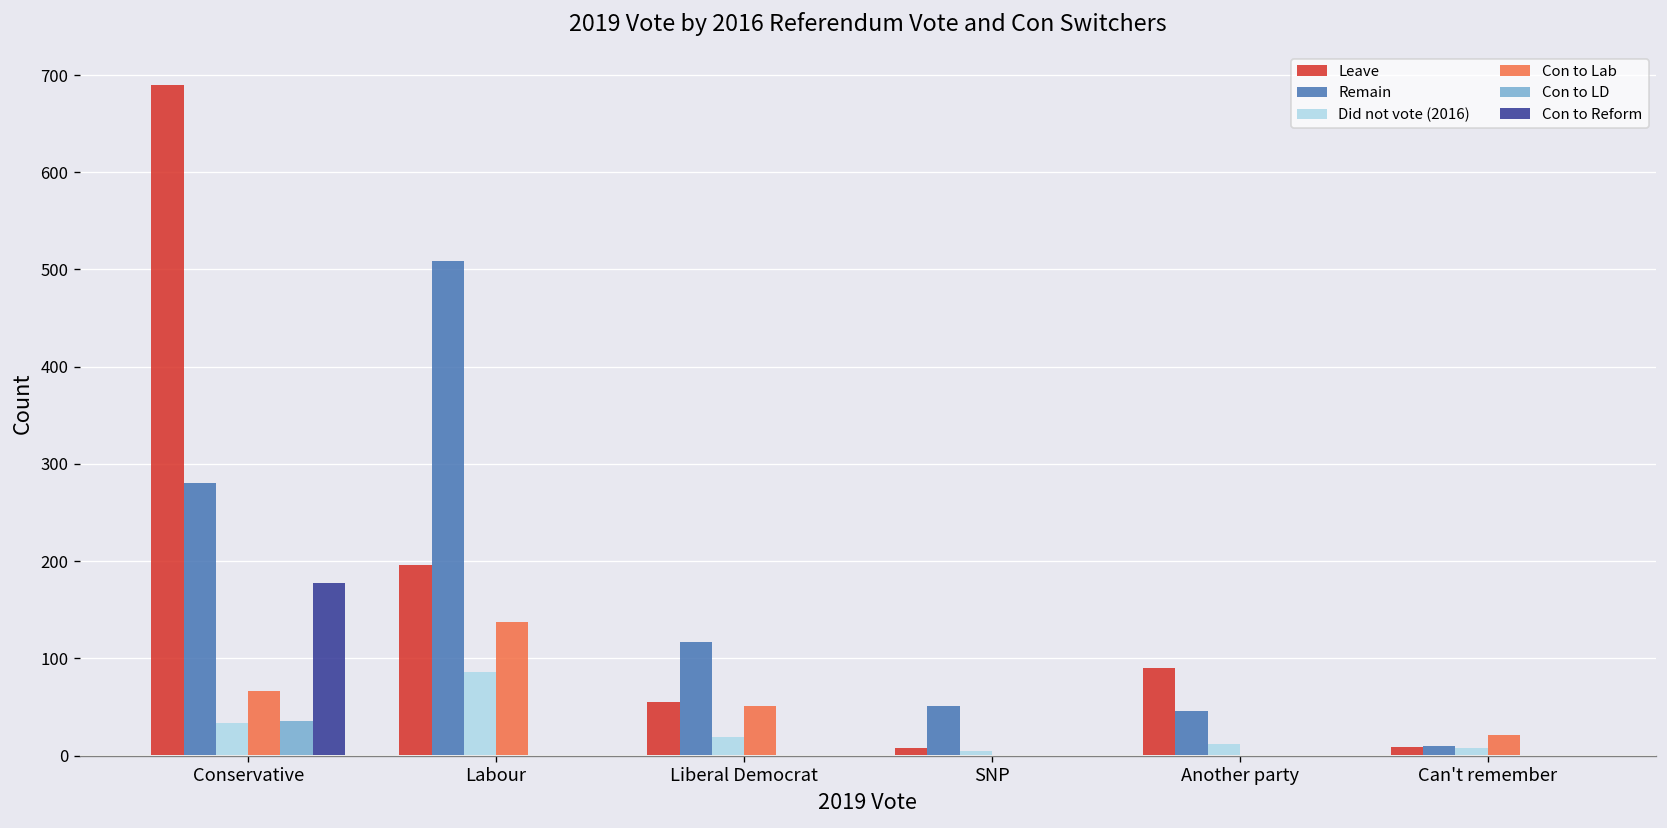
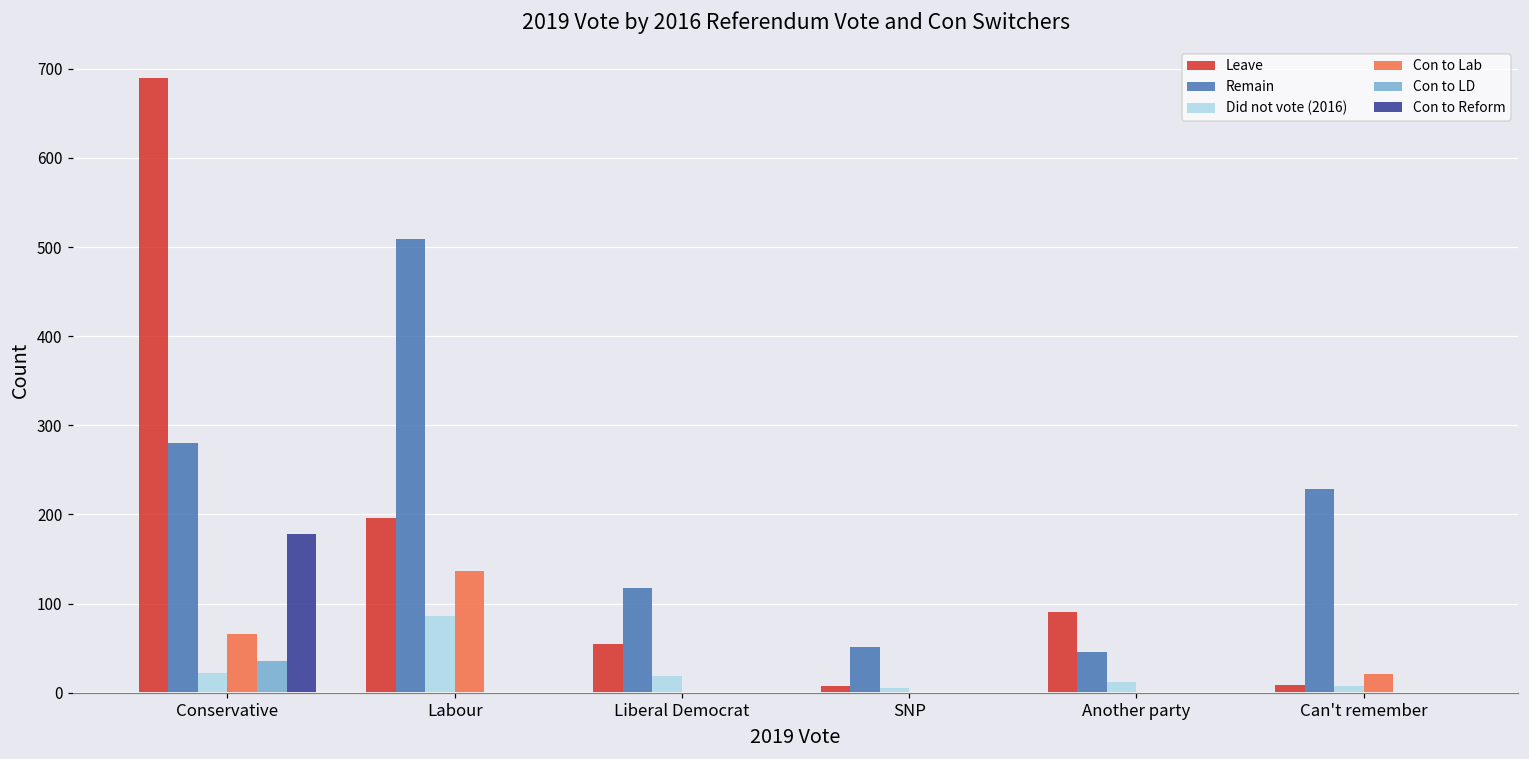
  {
    "Leave": {
      "Conservative": 690,
      "Labour": 200,
      "Liberal Democrat": 60,
      "SNP": 10,
      "Another party": 90,
      "Can't remember": 10
    },
    "Remain": {
      "Conservative": 280,
      "Labour": 510,
      "Liberal Democrat": 120,
      "SNP": 50,
      "Another party": 50,
-     "Can't remember": 10
+     "Can't remember": 230
    },
    "Did not vote (2016)": {
-     "Conservative": 30,
+     "Conservative": 20,
      "Labour": 90,
      "Liberal Democrat": 20,
      "SNP": 10,
      "Another party": 10,
      "Can't remember": 10
    },
    "Con to Lab": {
      "Conservative": 70,
      "Labour": 140,
-     "Liberal Democrat": 50,
+     "Liberal Democrat": 0,
      "SNP": 0,
      "Another party": 0,
      "Can't remember": 20
    },
    "Con to LD": {
      "Conservative": 40,
      "Labour": 0,
      "Liberal Democrat": 0,
      "SNP": 0,
      "Another party": 0,
      "Can't remember": 0
    },
    "Con to Reform": {
      "Conservative": 180,
      "Labour": 0,
      "Liberal Democrat": 0,
      "SNP": 0,
      "Another party": 0,
      "Can't remember": 0
    }
  }
